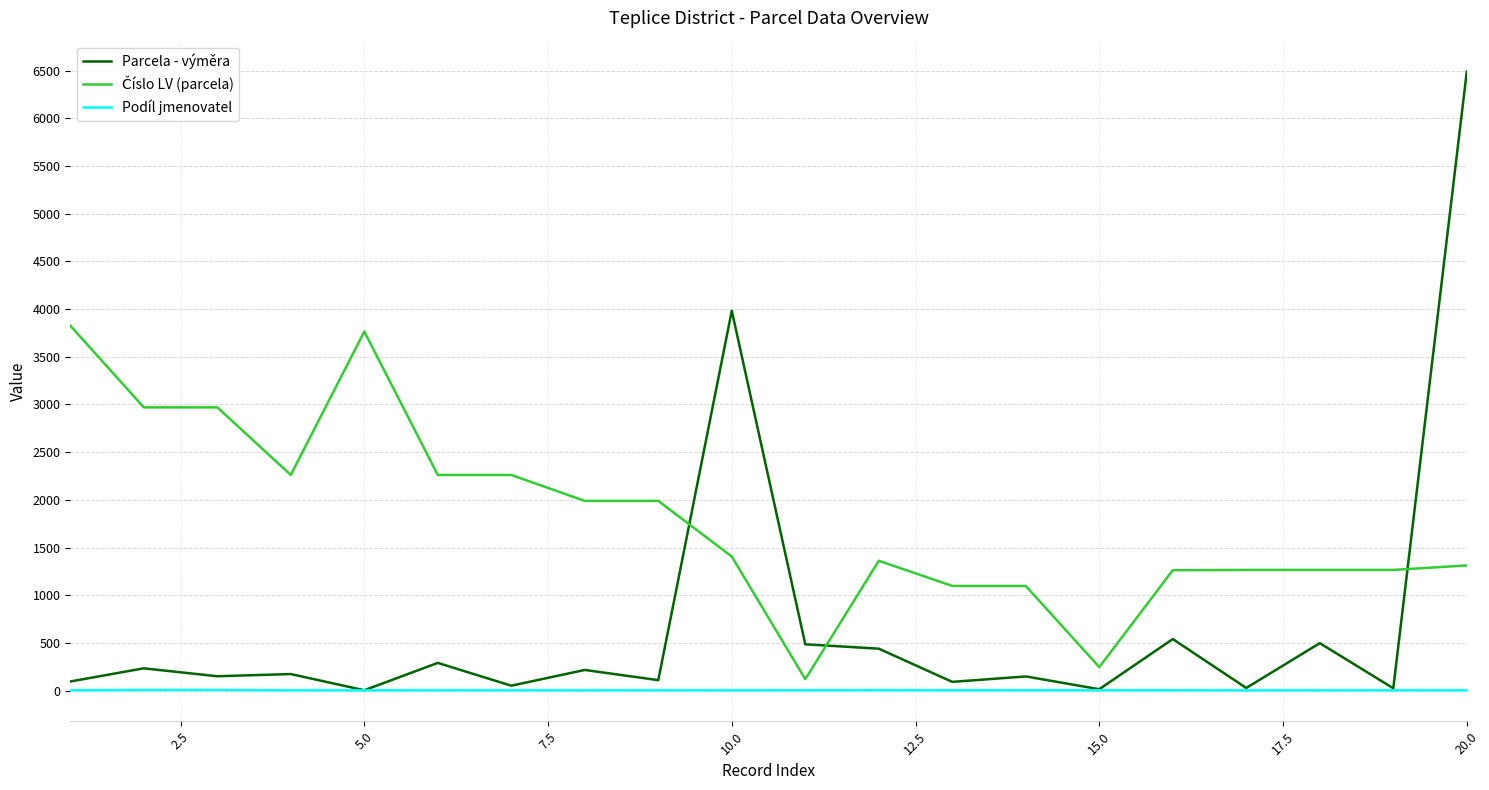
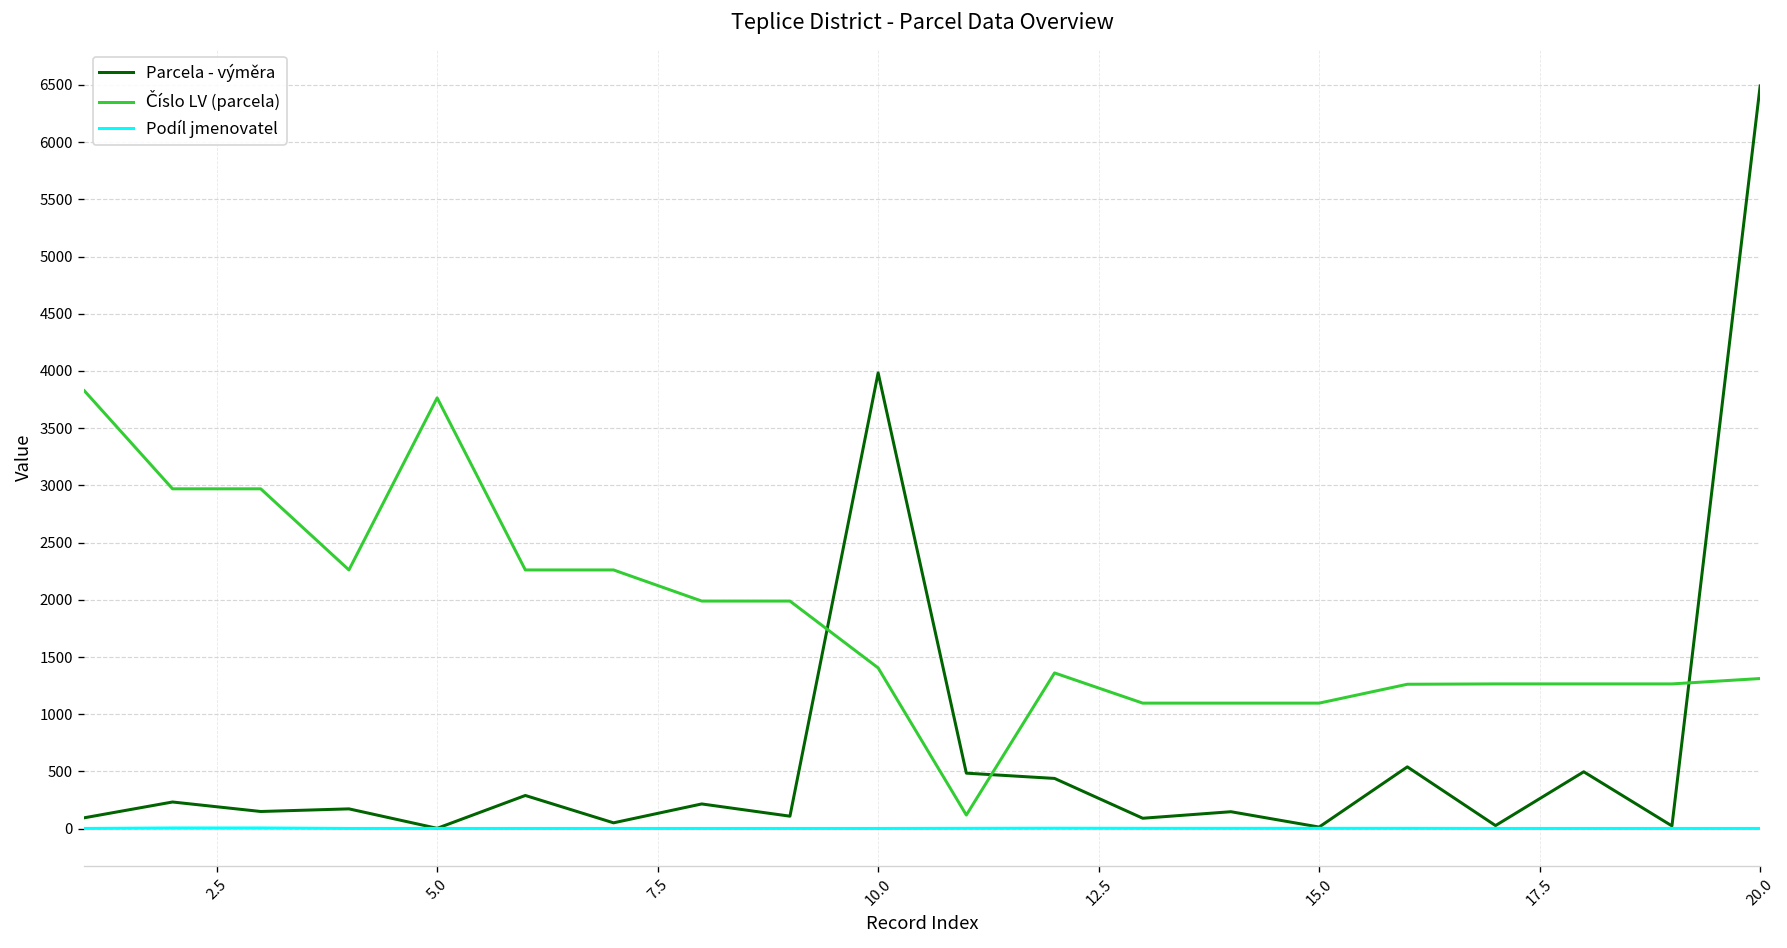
  {
    "Parcela - výměra": {
      "10.0": 4000,
      "20.0": 6500
    },
    "Číslo LV (parcela)": {
      "5.0": 3800,
      "10.0": 1400,
-     "15.0": 200,
+     "15.0": 1100,
      "20.0": 1300
    },
    "Podíl jmenovatel": {
      "10.0": 0,
      "20.0": 0
    }
  }
